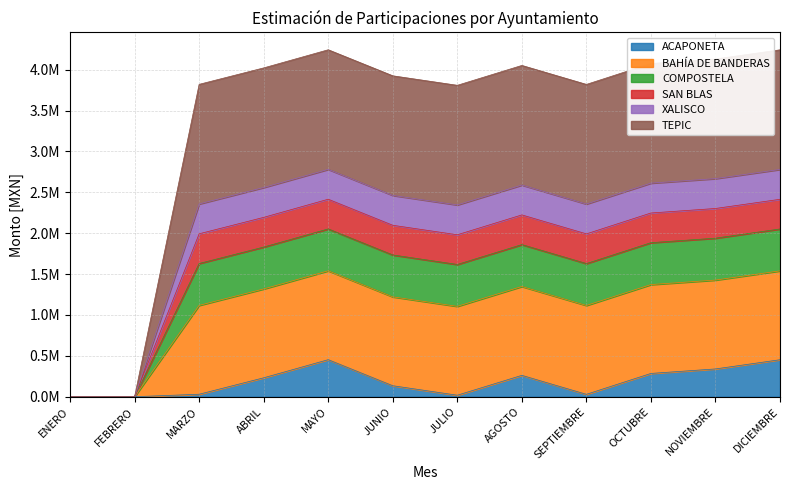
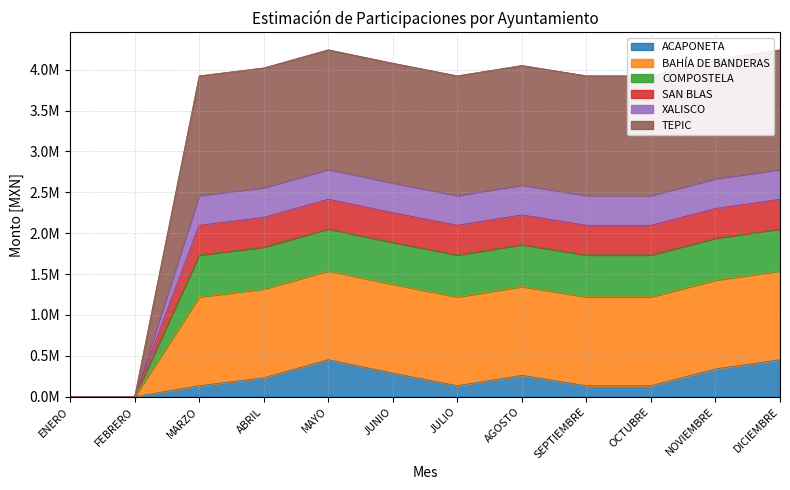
  {
    "ACAPONETA": {
-     "MARZO": 0,
+     "MARZO": 100000,
      "ABRIL": 200000,
      "MAYO": 500000,
-     "JUNIO": 100000,
-     "JULIO": 0,
+     "JUNIO": 300000,
+     "JULIO": 100000,
      "AGOSTO": 300000,
-     "SEPTIEMBRE": 0,
-     "OCTUBRE": 300000,
+     "SEPTIEMBRE": 100000,
+     "OCTUBRE": 100000,
      "NOVIEMBRE": 300000,
      "DICIEMBRE": 500000
    },
    "BAHÍA DE BANDERAS": {
      "MARZO": 1100000,
      "ABRIL": 1100000,
      "MAYO": 1100000,
      "JUNIO": 1100000,
      "JULIO": 1100000,
      "AGOSTO": 1100000,
      "SEPTIEMBRE": 1100000,
      "OCTUBRE": 1100000,
      "NOVIEMBRE": 1100000,
      "DICIEMBRE": 1100000
    },
    "COMPOSTELA": {
      "MARZO": 500000,
      "ABRIL": 500000,
      "MAYO": 500000,
      "JUNIO": 500000,
      "JULIO": 500000,
      "AGOSTO": 500000,
      "SEPTIEMBRE": 500000,
      "OCTUBRE": 500000,
      "NOVIEMBRE": 500000,
      "DICIEMBRE": 500000
    },
    "SAN BLAS": {
      "MARZO": 400000,
      "ABRIL": 400000,
      "MAYO": 400000,
      "JUNIO": 400000,
      "JULIO": 400000,
      "AGOSTO": 400000,
      "SEPTIEMBRE": 400000,
      "OCTUBRE": 400000,
      "NOVIEMBRE": 400000,
      "DICIEMBRE": 400000
    },
    "XALISCO": {
      "MARZO": 400000,
      "ABRIL": 400000,
      "MAYO": 400000,
      "JUNIO": 400000,
      "JULIO": 400000,
      "AGOSTO": 400000,
      "SEPTIEMBRE": 400000,
      "OCTUBRE": 400000,
      "NOVIEMBRE": 400000,
      "DICIEMBRE": 400000
    },
    "TEPIC": {
      "MARZO": 1500000,
      "ABRIL": 1500000,
      "MAYO": 1500000,
      "JUNIO": 1500000,
      "JULIO": 1500000,
      "AGOSTO": 1500000,
      "SEPTIEMBRE": 1500000,
      "DICIEMBRE": 1500000
    }
  }
